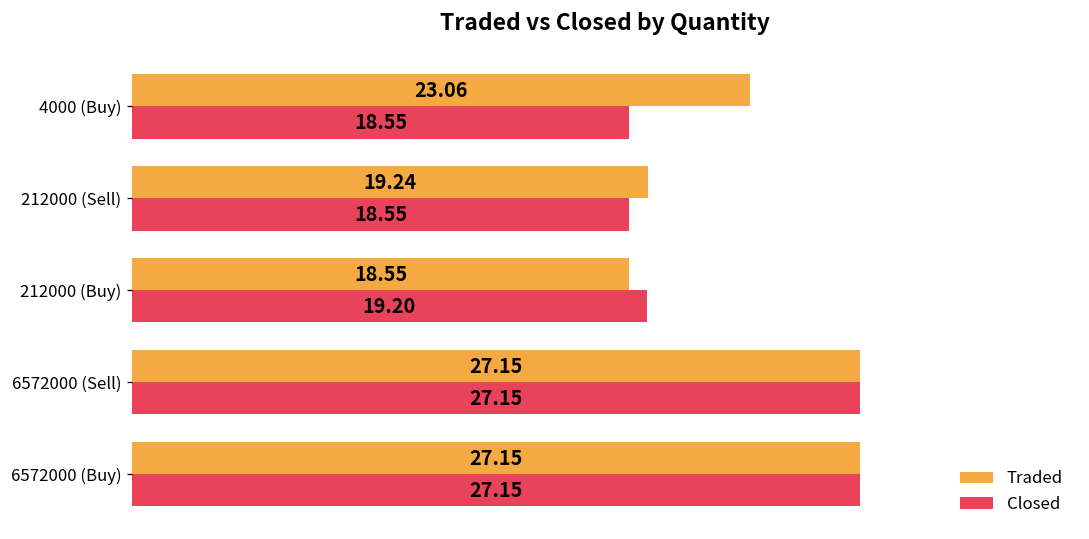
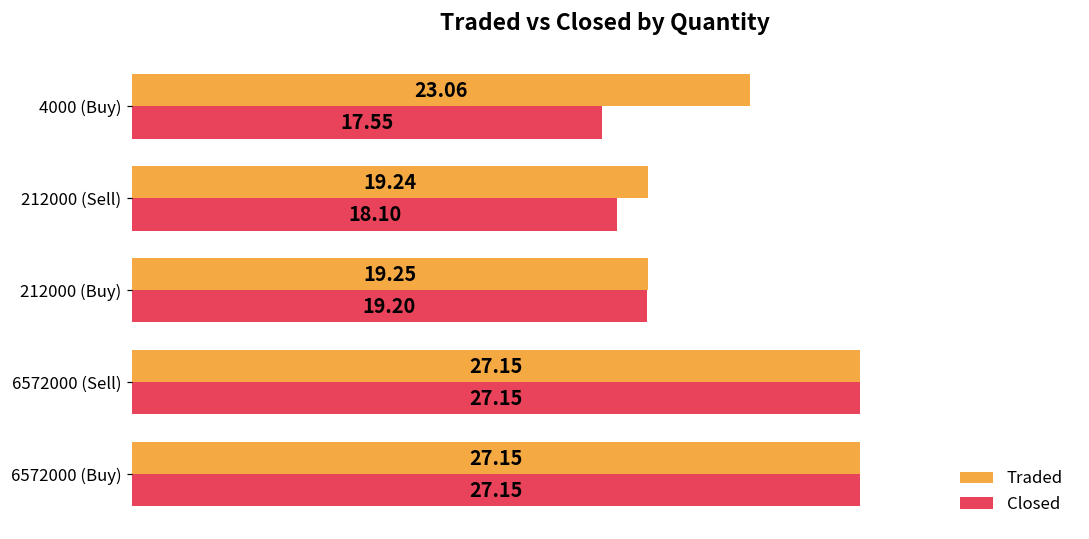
  {
    "Traded": {
      "4000 (Buy)": 23.06,
      "212000 (Sell)": 19.24,
-     "212000 (Buy)": 18.55,
+     "212000 (Buy)": 19.25,
      "6572000 (Sell)": 27.15,
      "6572000 (Buy)": 27.15
    },
    "Closed": {
-     "4000 (Buy)": 18.55,
-     "212000 (Sell)": 18.55,
+     "4000 (Buy)": 17.55,
+     "212000 (Sell)": 18.10,
      "212000 (Buy)": 19.20,
      "6572000 (Sell)": 27.15,
      "6572000 (Buy)": 27.15
    }
  }
